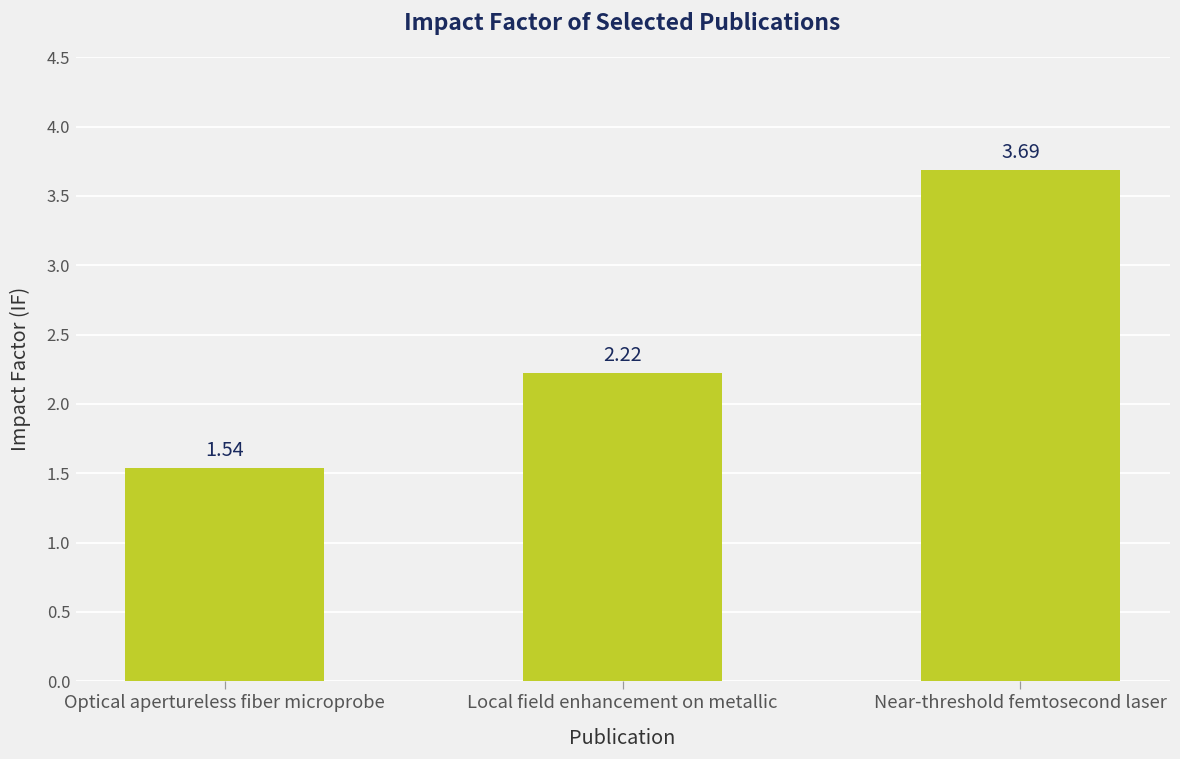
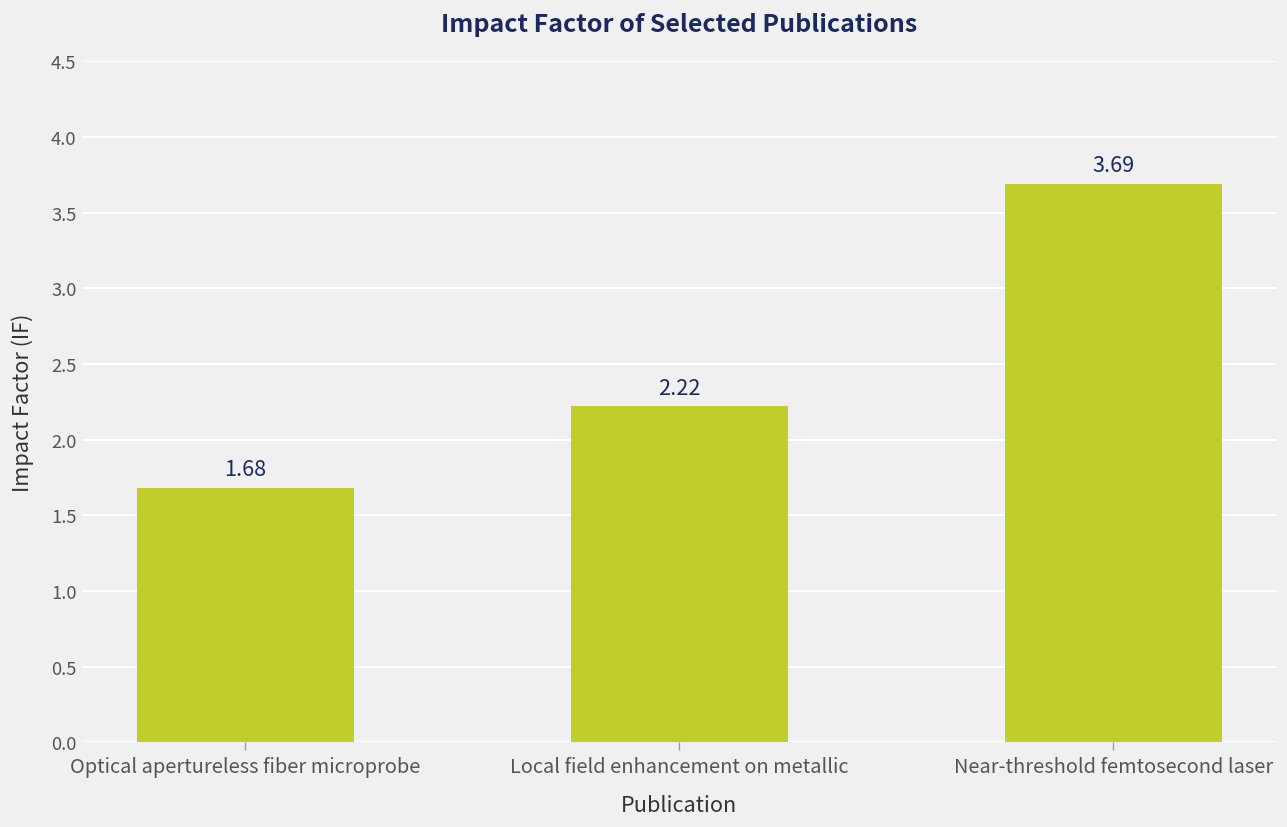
  {
-   "Optical apertureless fiber microprobe": 1.54,
+   "Optical apertureless fiber microprobe": 1.68,
    "Local field enhancement on metallic": 2.22,
    "Near-threshold femtosecond laser": 3.69
  }
